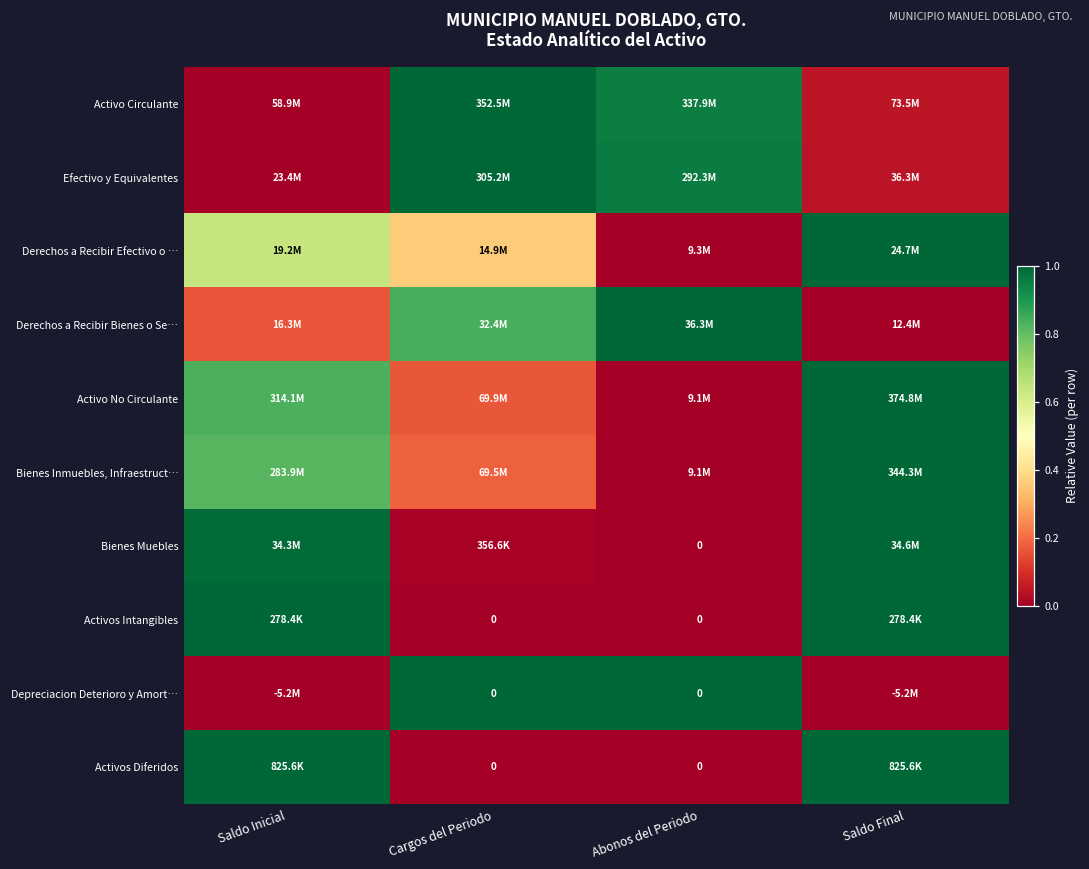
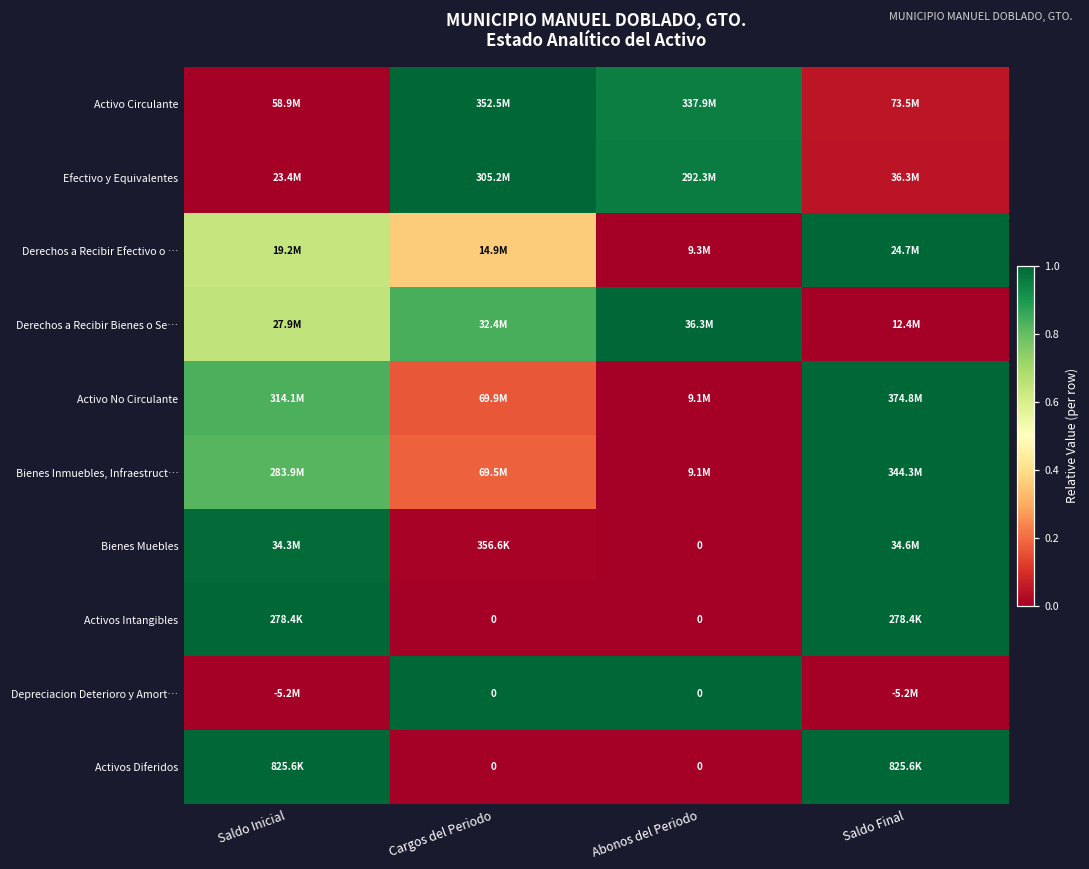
  {
    "Activo Circulante": {
      "Saldo Inicial": "58.9M",
      "Cargos del Periodo": "352.5M",
      "Abonos del Periodo": "337.9M",
      "Saldo Final": "73.5M"
    },
    "Efectivo y Equivalentes": {
      "Saldo Inicial": "23.4M",
      "Cargos del Periodo": "305.2M",
      "Abonos del Periodo": "292.3M",
      "Saldo Final": "36.3M"
    },
    "Derechos a Recibir Efectivo o …": {
      "Saldo Inicial": "19.2M",
      "Cargos del Periodo": "14.9M",
      "Abonos del Periodo": "9.3M",
      "Saldo Final": "24.7M"
    },
    "Derechos a Recibir Bienes o Se…": {
-     "Saldo Inicial": "16.3M",
+     "Saldo Inicial": "27.9M",
      "Cargos del Periodo": "32.4M",
      "Abonos del Periodo": "36.3M",
      "Saldo Final": "12.4M"
    },
    "Activo No Circulante": {
      "Saldo Inicial": "314.1M",
      "Cargos del Periodo": "69.9M",
      "Abonos del Periodo": "9.1M",
      "Saldo Final": "374.8M"
    },
    "Bienes Inmuebles, Infraestruct…": {
      "Saldo Inicial": "283.9M",
      "Cargos del Periodo": "69.5M",
      "Abonos del Periodo": "9.1M",
      "Saldo Final": "344.3M"
    },
    "Bienes Muebles": {
      "Saldo Inicial": "34.3M",
      "Cargos del Periodo": "356.6K",
      "Abonos del Periodo": "0",
      "Saldo Final": "34.6M"
    },
    "Activos Intangibles": {
      "Saldo Inicial": "278.4K",
      "Cargos del Periodo": "0",
      "Abonos del Periodo": "0",
      "Saldo Final": "278.4K"
    },
    "Depreciacion Deterioro y Amort…": {
      "Saldo Inicial": "-5.2M",
      "Cargos del Periodo": "0",
      "Abonos del Periodo": "0",
      "Saldo Final": "-5.2M"
    },
    "Activos Diferidos": {
      "Saldo Inicial": "825.6K",
      "Cargos del Periodo": "0",
      "Abonos del Periodo": "0",
      "Saldo Final": "825.6K"
    }
  }
